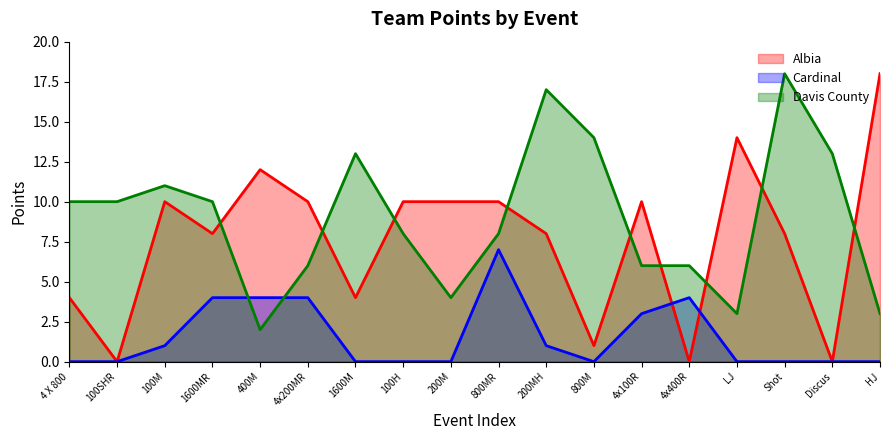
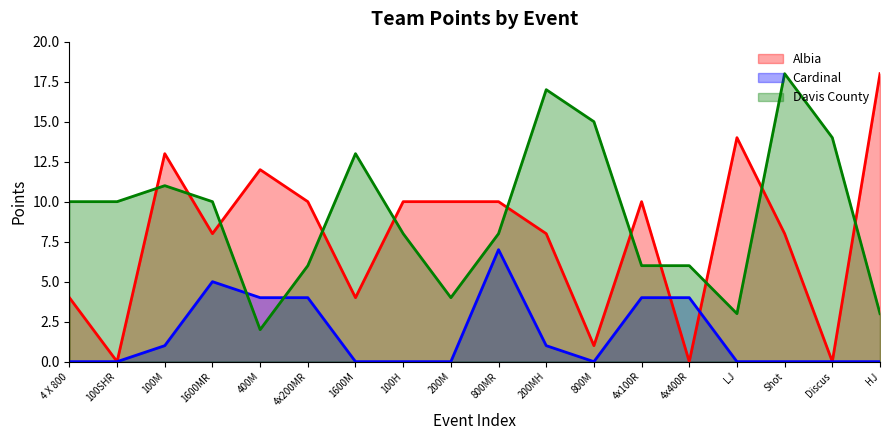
  {
    "Albia": {
      "4 X 800": 4,
-     "100M": 10,
+     "100M": 13,
      "1600MR": 8,
      "400M": 12,
      "4x200MR": 10,
      "1600M": 4,
      "100H": 10,
      "200M": 10,
      "800MR": 10,
      "200MH": 8,
      "800M": 1,
      "4x100R": 10,
      "4x400R": 0,
      "LJ": 14,
      "Shot": 8,
      "HJ": 18
    },
    "Cardinal": {
      "4 X 800": 0,
      "100M": 1,
-     "1600MR": 4,
+     "1600MR": 5,
      "400M": 4,
      "4x200MR": 4,
      "1600M": 0,
      "100H": 0,
      "200M": 0,
      "800MR": 7,
      "200MH": 1,
      "800M": 0,
-     "4x100R": 3,
+     "4x100R": 4,
      "4x400R": 4,
      "LJ": 0,
      "Shot": 0,
      "HJ": 0
    },
    "Davis County": {
      "4 X 800": 10,
      "100SHR": 10,
      "100M": 11,
      "1600MR": 10,
      "400M": 2,
      "4x200MR": 6,
      "1600M": 13,
      "100H": 8,
      "200M": 4,
      "800MR": 8,
      "200MH": 17,
-     "800M": 14,
+     "800M": 15,
      "4x100R": 6,
      "4x400R": 6,
      "LJ": 3,
      "Shot": 18,
-     "Discus": 13,
+     "Discus": 14,
      "HJ": 3
    }
  }
